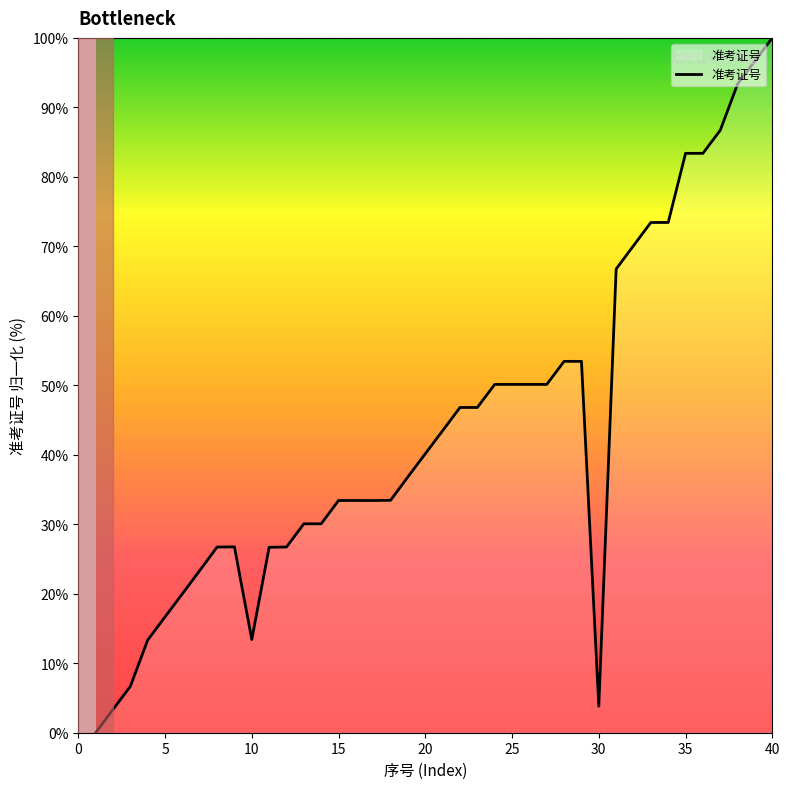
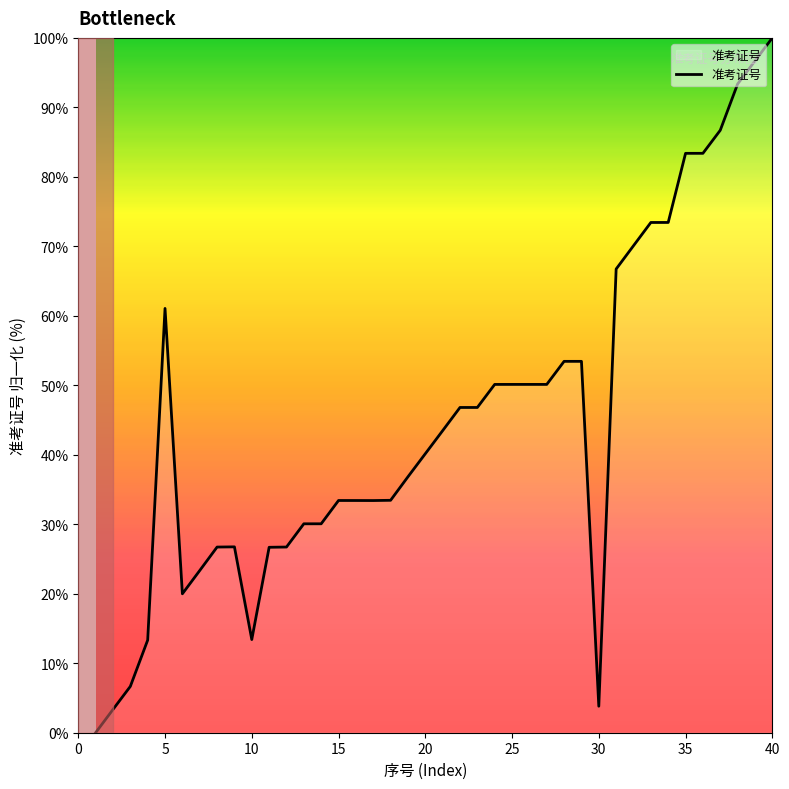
  {
-   "5": "17%",
+   "5": "61%",
    "10": "13%",
    "15": "33%",
    "20": "40%",
    "25": "50%",
    "30": "4%",
    "35": "83%",
    "40": "100%"
  }
